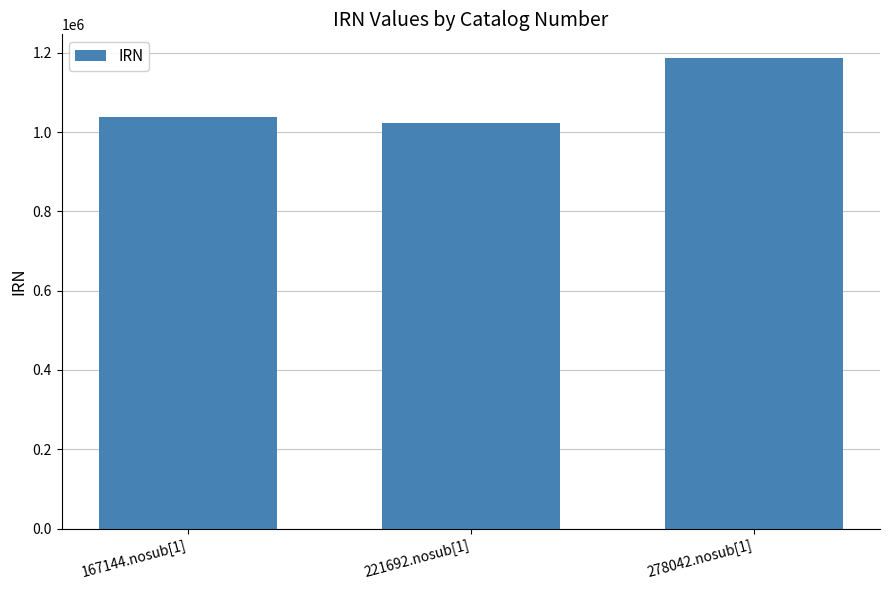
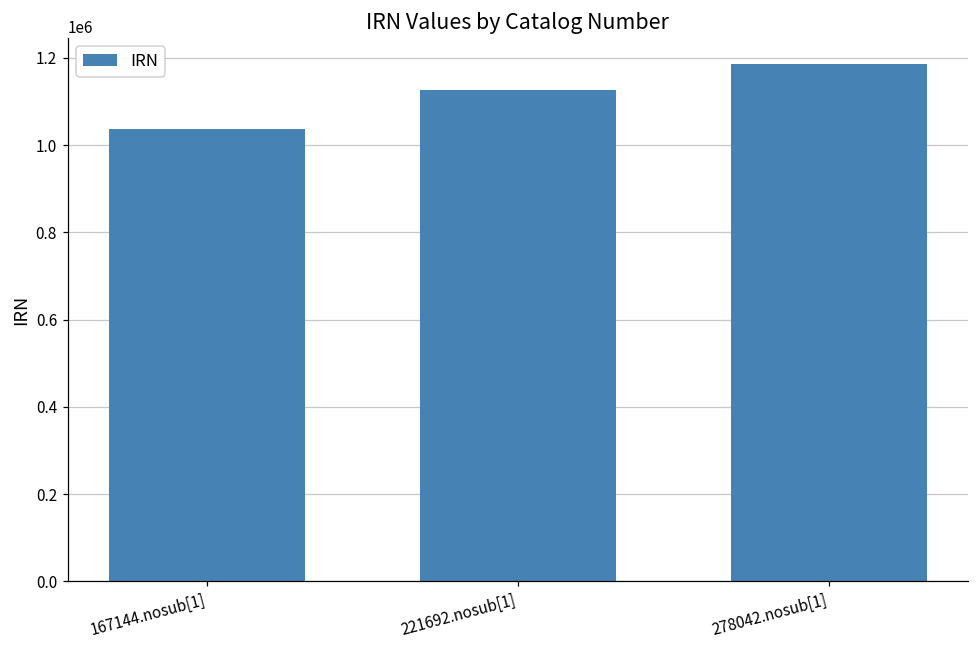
  {
    "167144.nosub[1]": 1040000,
-   "221692.nosub[1]": 1020000,
+   "221692.nosub[1]": 1130000,
    "278042.nosub[1]": 1190000
  }
